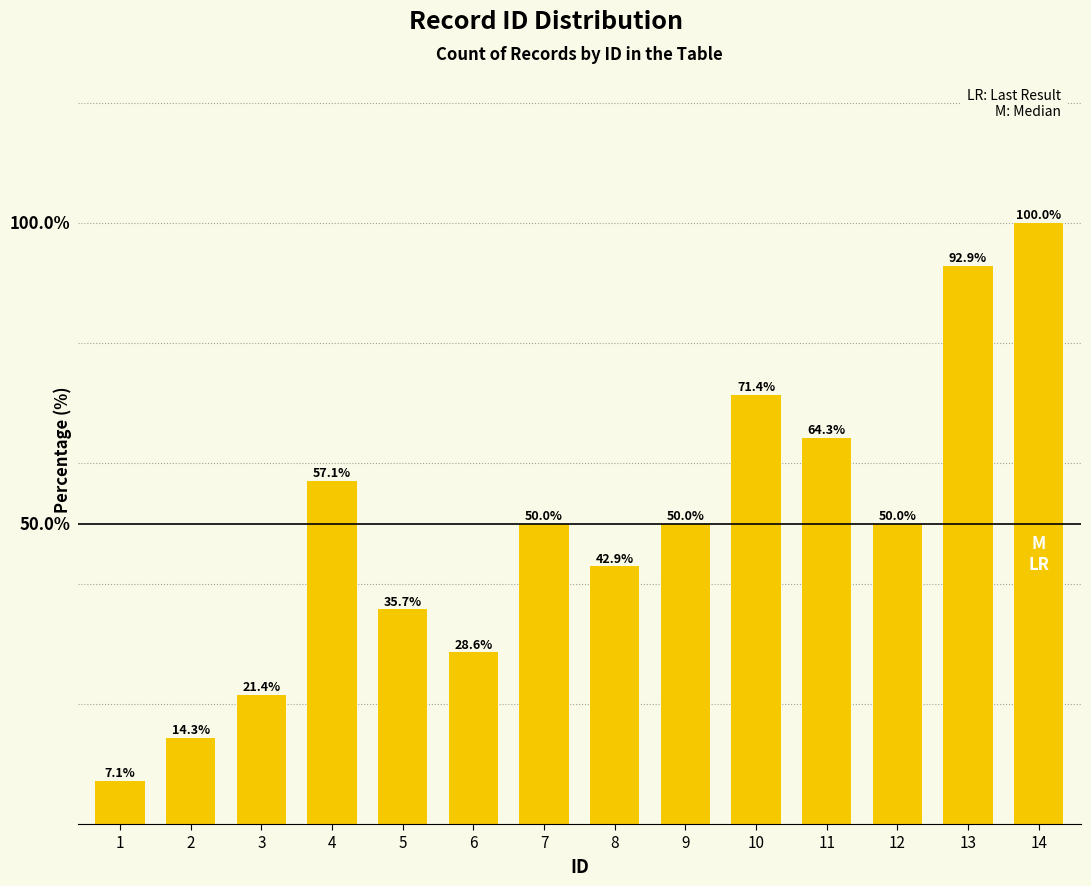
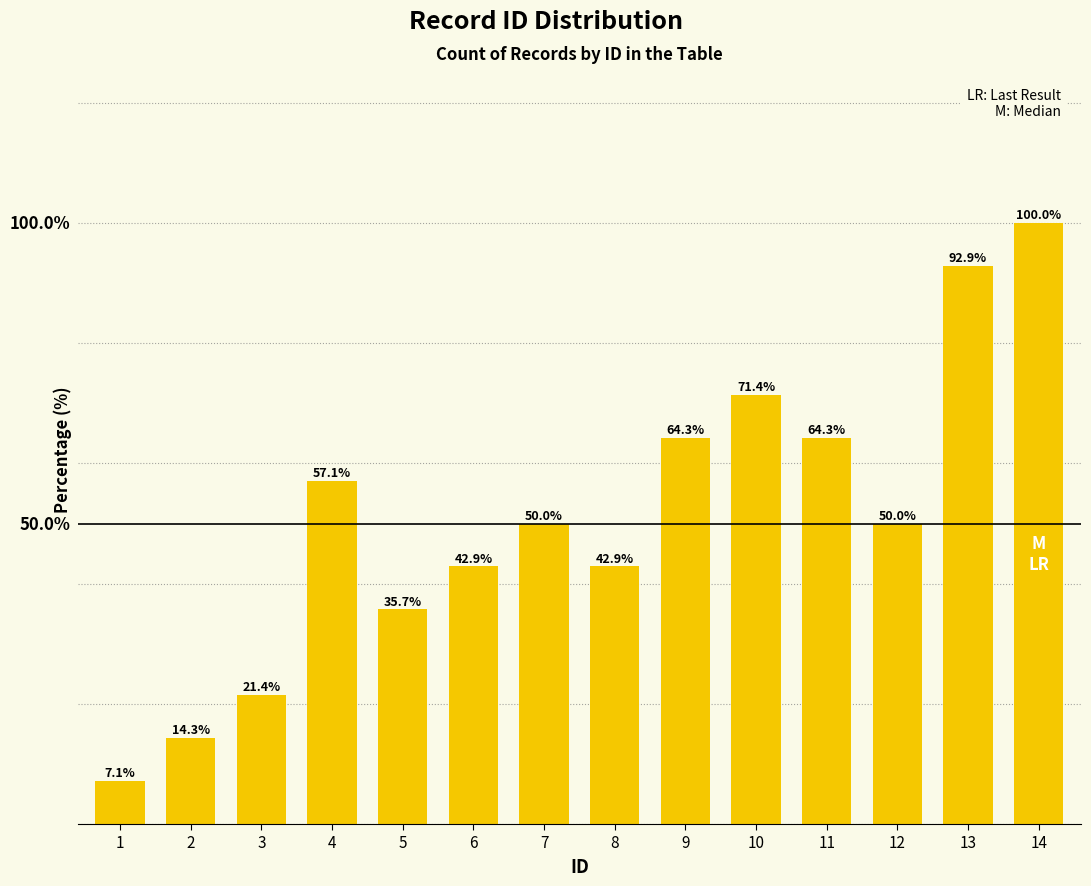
  {
    "1": "7.1%",
    "2": "14.3%",
    "3": "21.4%",
    "4": "57.1%",
    "5": "35.7%",
-   "6": "28.6%",
+   "6": "42.9%",
    "7": "50.0%",
    "8": "42.9%",
-   "9": "50.0%",
+   "9": "64.3%",
    "10": "71.4%",
    "11": "64.3%",
    "12": "50.0%",
    "13": "92.9%",
    "14": "100.0%"
  }
